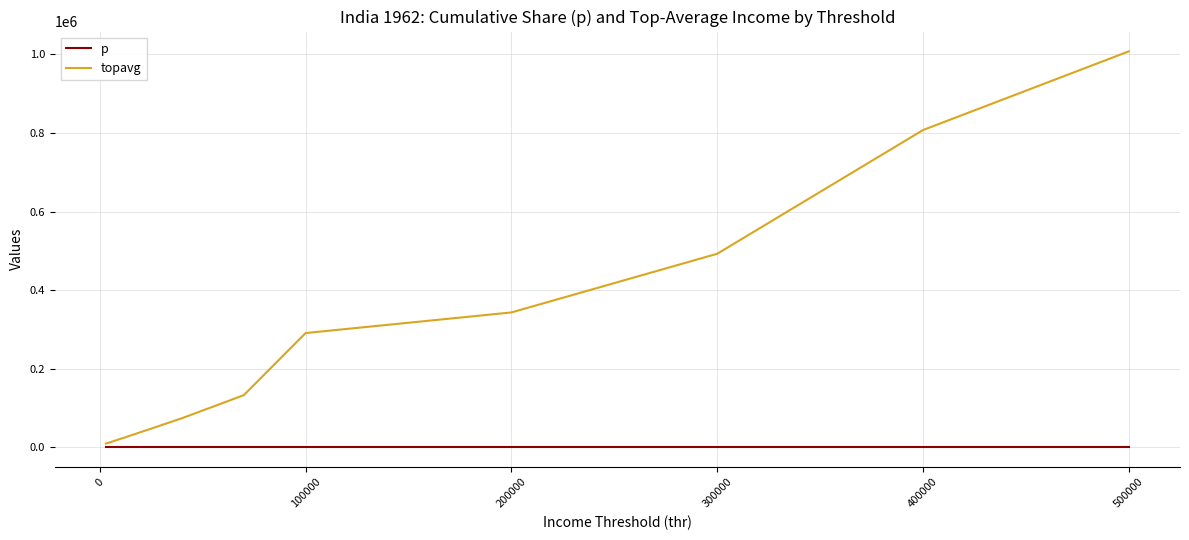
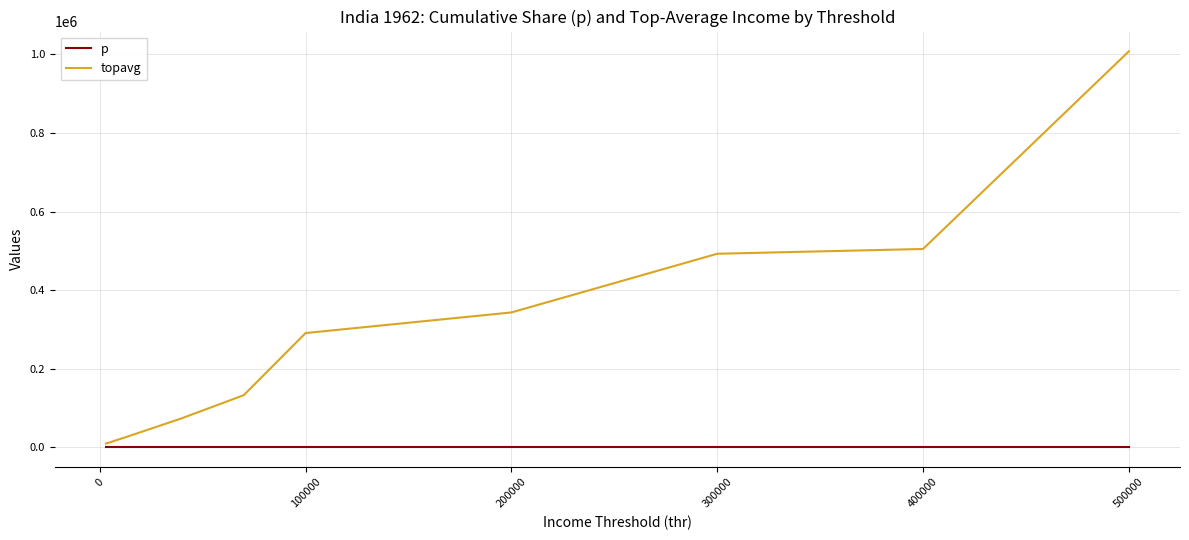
  {
    "p": {
      "100000": 0,
      "200000": 0,
      "300000": 0,
      "400000": 0,
      "500000": 0
    },
    "topavg": {
      "100000": 290000,
      "200000": 340000,
      "300000": 490000,
-     "400000": 810000,
+     "400000": 500000,
      "500000": 1010000
    }
  }
